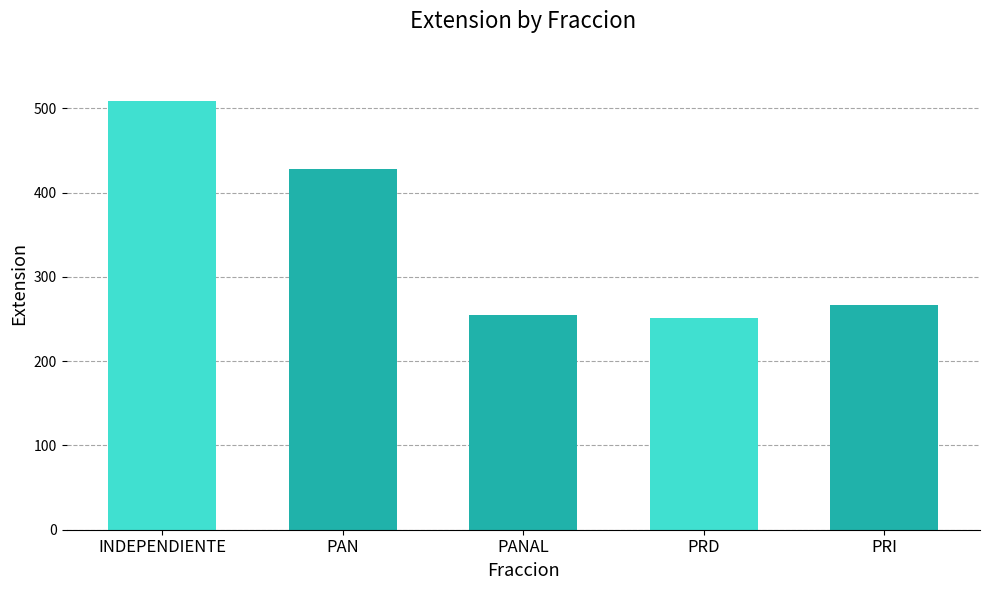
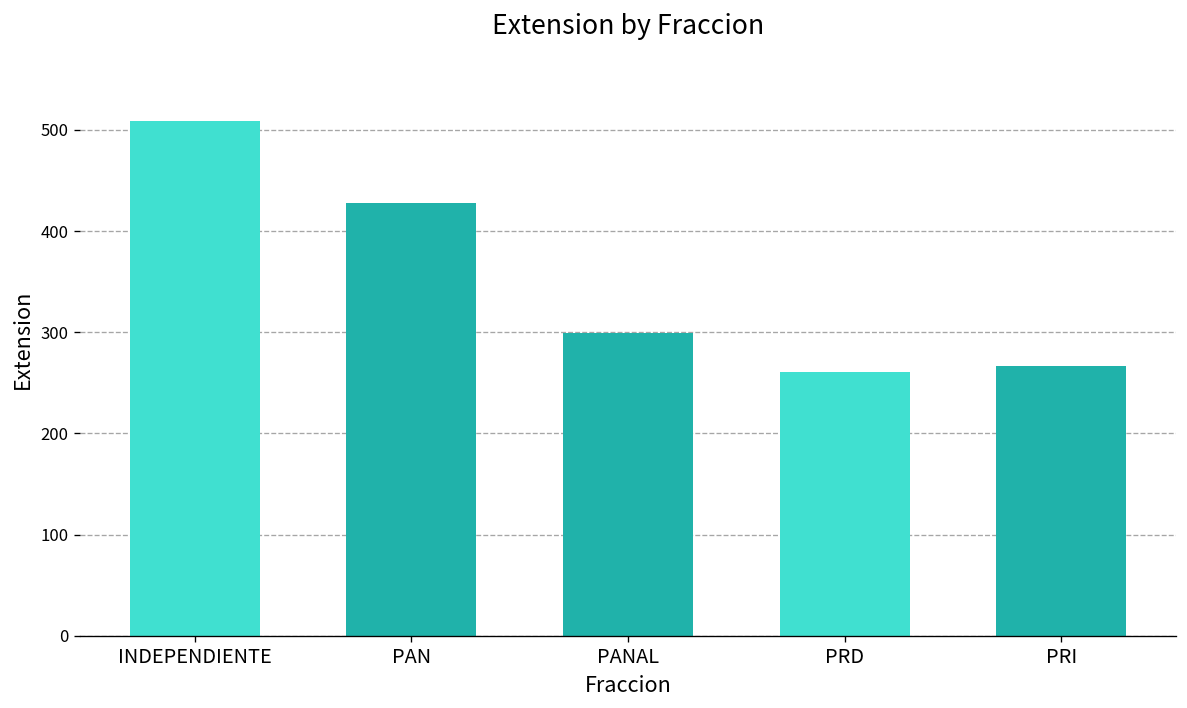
  {
    "INDEPENDIENTE": 510,
    "PAN": 430,
-   "PANAL": 260,
-   "PRD": 250,
+   "PANAL": 300,
+   "PRD": 260,
    "PRI": 270
  }
